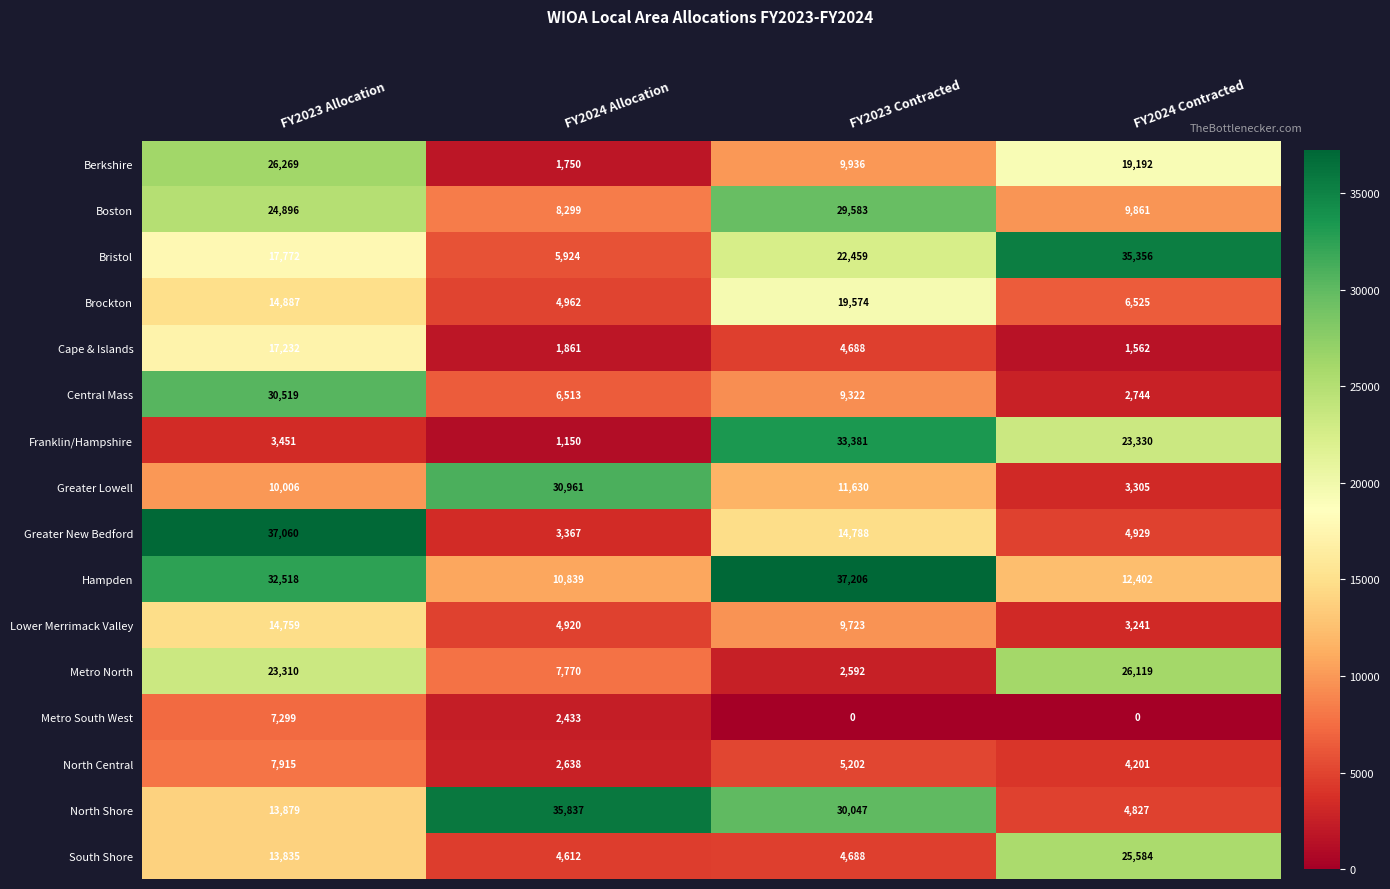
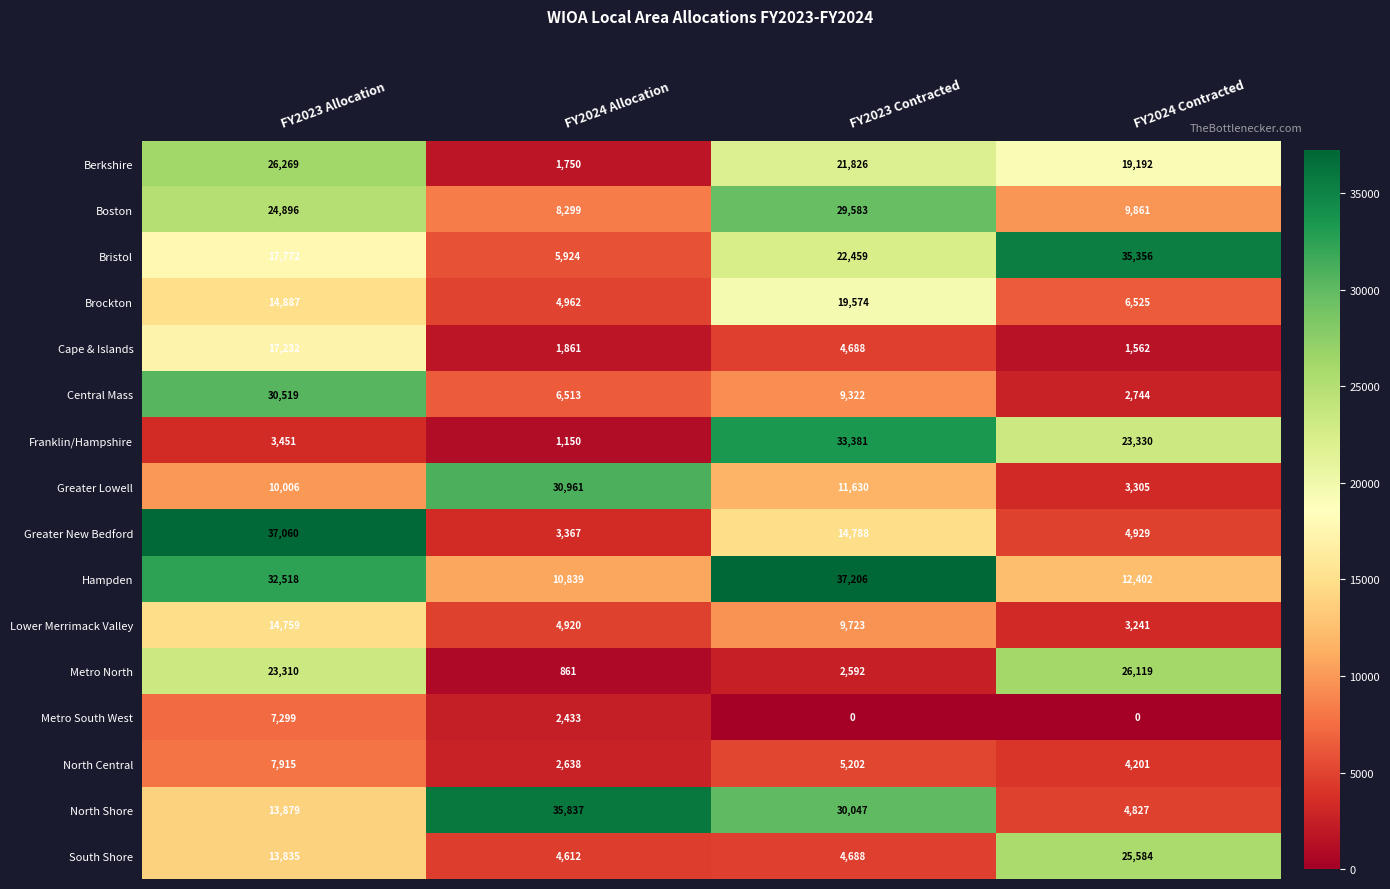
  {
    "Berkshire": {
      "FY2023 Allocation": "26,269",
      "FY2024 Allocation": "1,750",
-     "FY2023 Contracted": "9,936",
+     "FY2023 Contracted": "21,826",
      "FY2024 Contracted": "19,192"
    },
    "Boston": {
      "FY2023 Allocation": "24,896",
      "FY2024 Allocation": "8,299",
      "FY2023 Contracted": "29,583",
      "FY2024 Contracted": "9,861"
    },
    "Bristol": {
      "FY2023 Allocation": "17,772",
      "FY2024 Allocation": "5,924",
      "FY2023 Contracted": "22,459",
      "FY2024 Contracted": "35,356"
    },
    "Brockton": {
      "FY2023 Allocation": "14,887",
      "FY2024 Allocation": "4,962",
      "FY2023 Contracted": "19,574",
      "FY2024 Contracted": "6,525"
    },
    "Cape & Islands": {
      "FY2023 Allocation": "17,232",
      "FY2024 Allocation": "1,861",
      "FY2023 Contracted": "4,688",
      "FY2024 Contracted": "1,562"
    },
    "Central Mass": {
      "FY2023 Allocation": "30,519",
      "FY2024 Allocation": "6,513",
      "FY2023 Contracted": "9,322",
      "FY2024 Contracted": "2,744"
    },
    "Franklin/Hampshire": {
      "FY2023 Allocation": "3,451",
      "FY2024 Allocation": "1,150",
      "FY2023 Contracted": "33,381",
      "FY2024 Contracted": "23,330"
    },
    "Greater Lowell": {
      "FY2023 Allocation": "10,006",
      "FY2024 Allocation": "30,961",
      "FY2023 Contracted": "11,630",
      "FY2024 Contracted": "3,305"
    },
    "Greater New Bedford": {
      "FY2023 Allocation": "37,060",
      "FY2024 Allocation": "3,367",
      "FY2023 Contracted": "14,788",
      "FY2024 Contracted": "4,929"
    },
    "Hampden": {
      "FY2023 Allocation": "32,518",
      "FY2024 Allocation": "10,839",
      "FY2023 Contracted": "37,206",
      "FY2024 Contracted": "12,402"
    },
    "Lower Merrimack Valley": {
      "FY2023 Allocation": "14,759",
      "FY2024 Allocation": "4,920",
      "FY2023 Contracted": "9,723",
      "FY2024 Contracted": "3,241"
    },
    "Metro North": {
      "FY2023 Allocation": "23,310",
-     "FY2024 Allocation": "7,770",
+     "FY2024 Allocation": "861",
      "FY2023 Contracted": "2,592",
      "FY2024 Contracted": "26,119"
    },
    "Metro South West": {
      "FY2023 Allocation": "7,299",
      "FY2024 Allocation": "2,433",
      "FY2023 Contracted": "0",
      "FY2024 Contracted": "0"
    },
    "North Central": {
      "FY2023 Allocation": "7,915",
      "FY2024 Allocation": "2,638",
      "FY2023 Contracted": "5,202",
      "FY2024 Contracted": "4,201"
    },
    "North Shore": {
      "FY2023 Allocation": "13,879",
      "FY2024 Allocation": "35,837",
      "FY2023 Contracted": "30,047",
      "FY2024 Contracted": "4,827"
    },
    "South Shore": {
      "FY2023 Allocation": "13,835",
      "FY2024 Allocation": "4,612",
      "FY2023 Contracted": "4,688",
      "FY2024 Contracted": "25,584"
    }
  }
